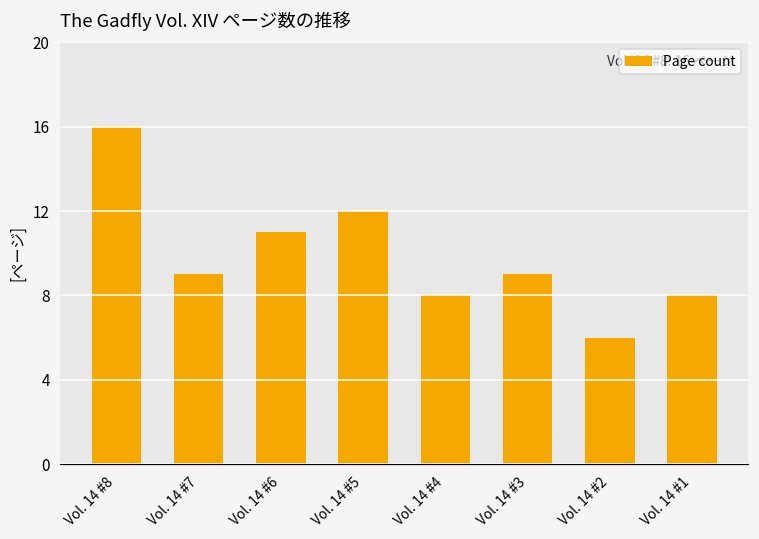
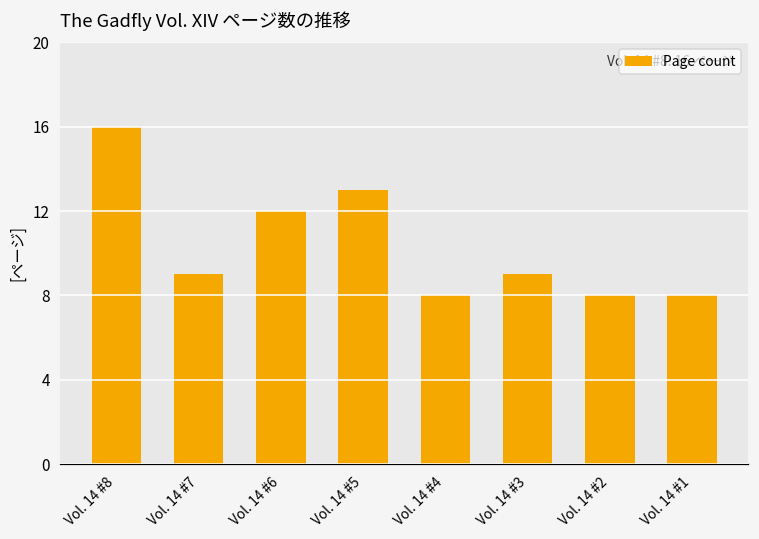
  {
    "Vol. 14 #8": 16,
    "Vol. 14 #7": 9,
-   "Vol. 14 #6": 11,
-   "Vol. 14 #5": 12,
+   "Vol. 14 #6": 12,
+   "Vol. 14 #5": 13,
    "Vol. 14 #4": 8,
    "Vol. 14 #3": 9,
-   "Vol. 14 #2": 6,
+   "Vol. 14 #2": 8,
    "Vol. 14 #1": 8
  }
